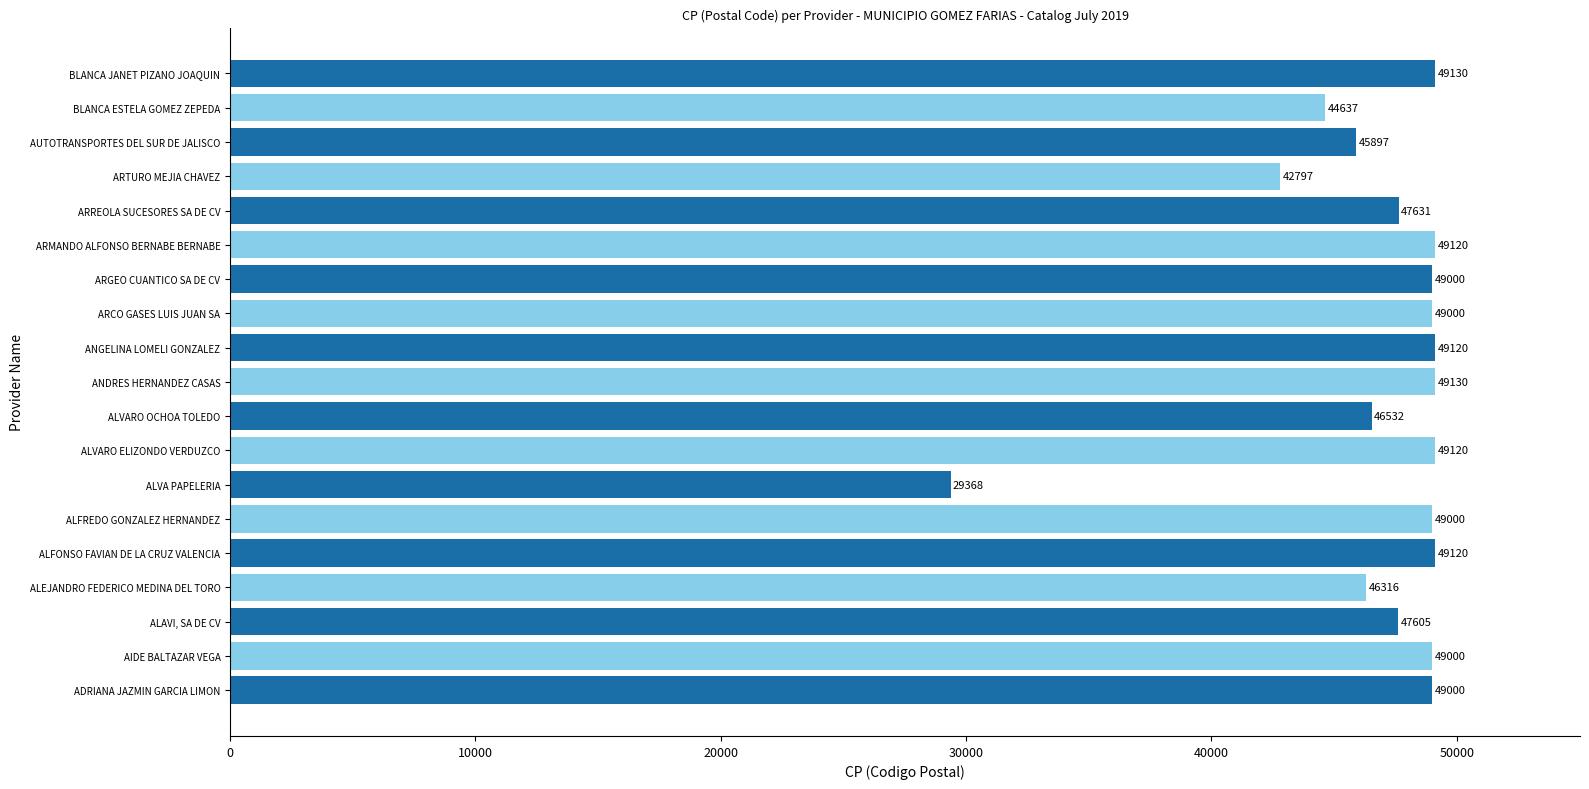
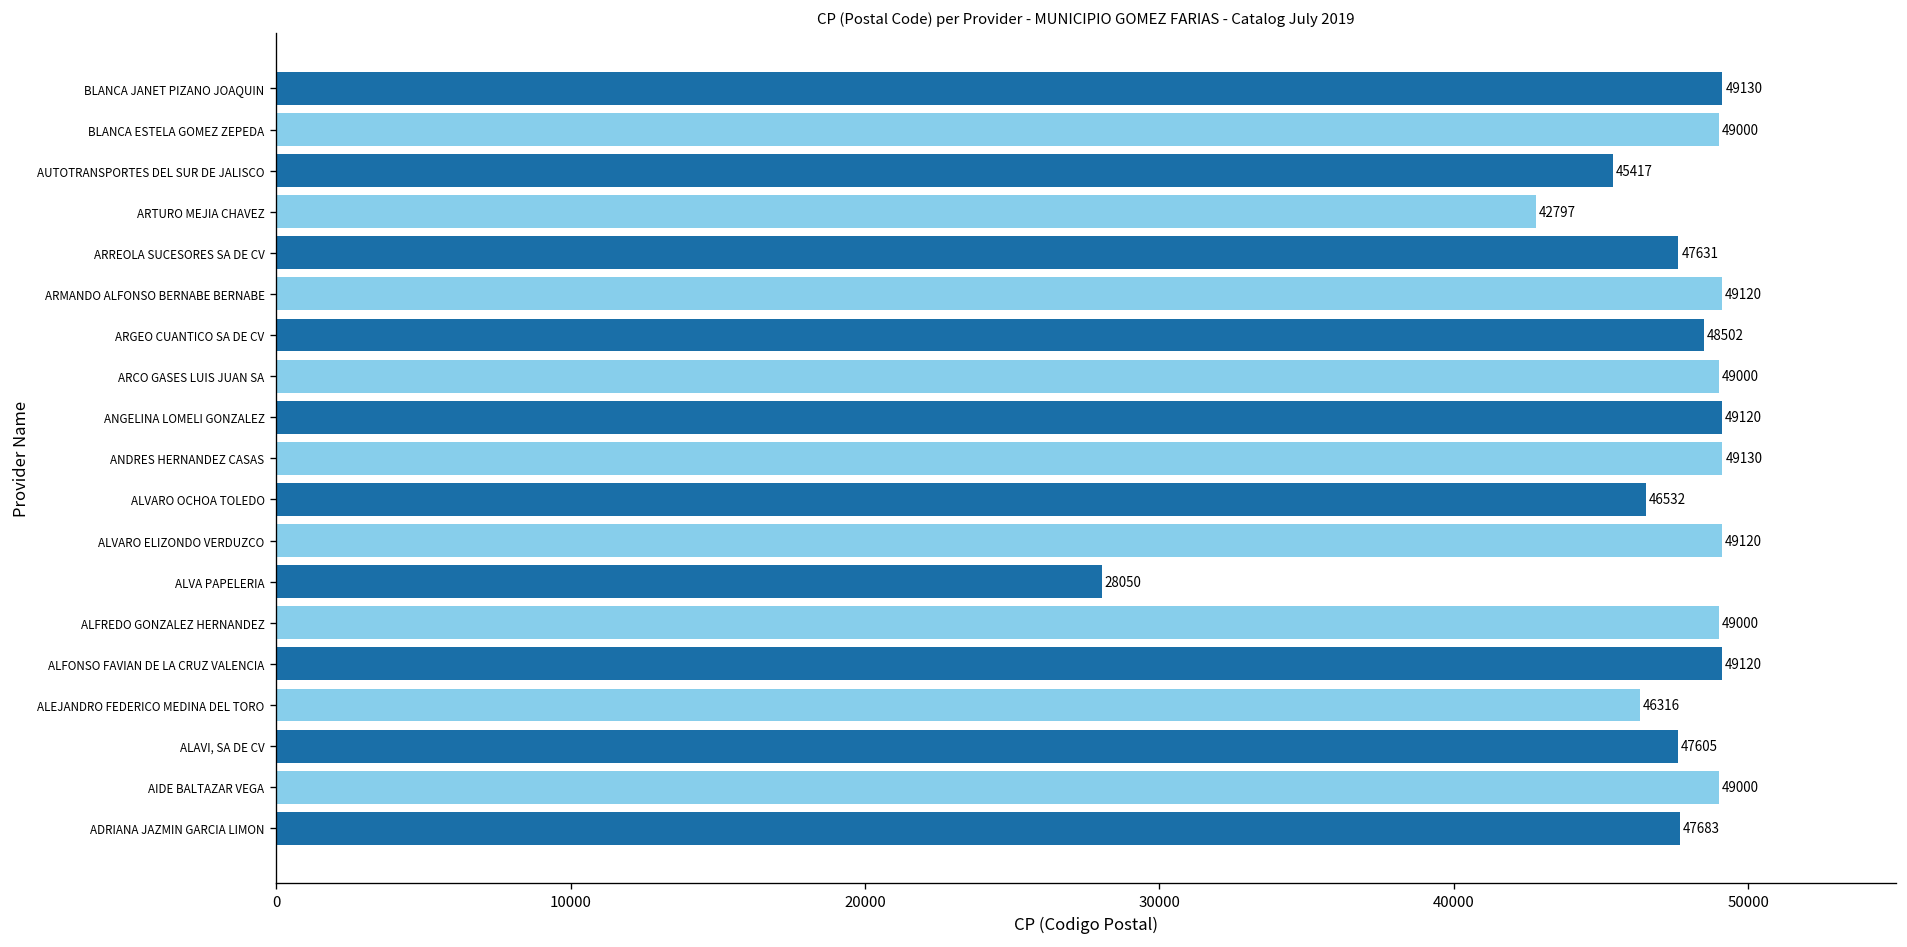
  {
    "BLANCA JANET PIZANO JOAQUIN": 49130,
-   "BLANCA ESTELA GOMEZ ZEPEDA": 44637,
-   "AUTOTRANSPORTES DEL SUR DE JALISCO": 45897,
+   "BLANCA ESTELA GOMEZ ZEPEDA": 49000,
+   "AUTOTRANSPORTES DEL SUR DE JALISCO": 45417,
    "ARTURO MEJIA CHAVEZ": 42797,
    "ARREOLA SUCESORES SA DE CV": 47631,
    "ARMANDO ALFONSO BERNABE BERNABE": 49120,
-   "ARGEO CUANTICO SA DE CV": 49000,
+   "ARGEO CUANTICO SA DE CV": 48502,
    "ARCO GASES LUIS JUAN SA": 49000,
    "ANGELINA LOMELI GONZALEZ": 49120,
    "ANDRES HERNANDEZ CASAS": 49130,
    "ALVARO OCHOA TOLEDO": 46532,
    "ALVARO ELIZONDO VERDUZCO": 49120,
-   "ALVA PAPELERIA": 29368,
+   "ALVA PAPELERIA": 28050,
    "ALFREDO GONZALEZ HERNANDEZ": 49000,
    "ALFONSO FAVIAN DE LA CRUZ VALENCIA": 49120,
    "ALEJANDRO FEDERICO MEDINA DEL TORO": 46316,
    "ALAVI, SA DE CV": 47605,
    "AIDE BALTAZAR VEGA": 49000,
-   "ADRIANA JAZMIN GARCIA LIMON": 49000
+   "ADRIANA JAZMIN GARCIA LIMON": 47683
  }
